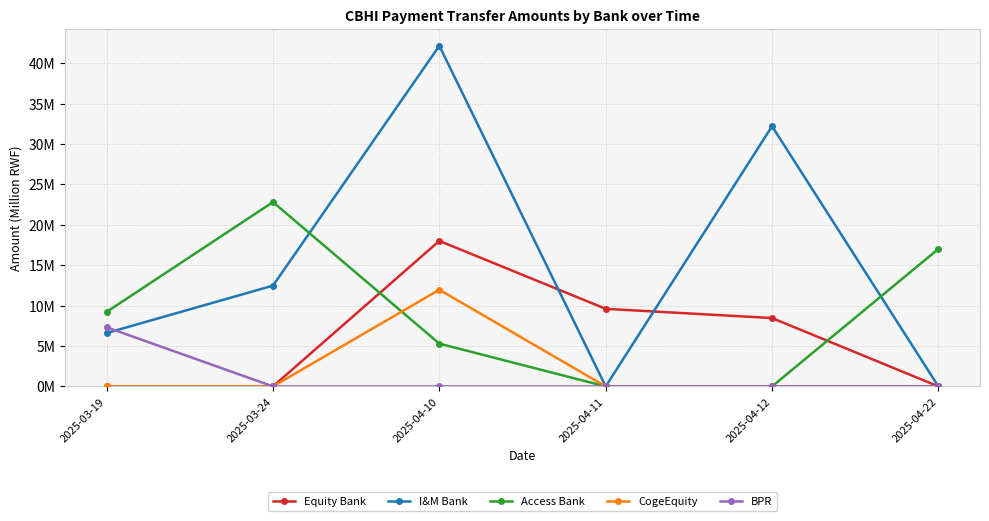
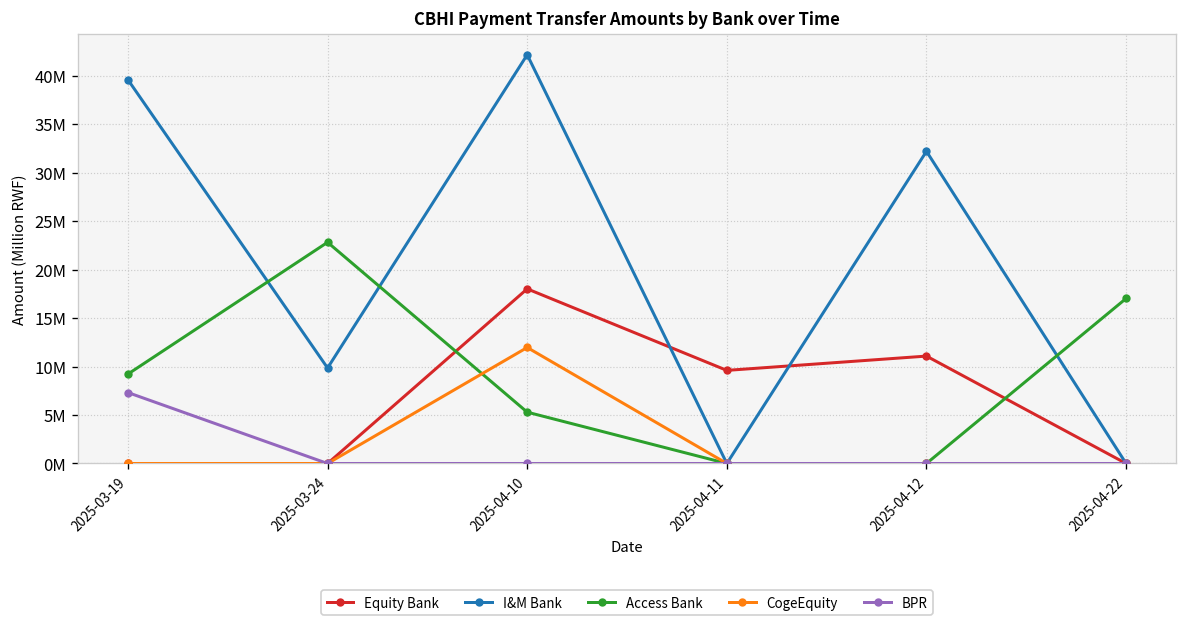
  {
    "Equity Bank": {
      "2025-04-10": 18000000,
      "2025-04-11": 10000000,
-     "2025-04-12": 8000000
+     "2025-04-12": 11000000
    },
    "I&M Bank": {
-     "2025-03-19": 7000000,
-     "2025-03-24": 12000000,
+     "2025-03-19": 40000000,
+     "2025-03-24": 10000000,
      "2025-04-10": 42000000,
      "2025-04-12": 32000000
    },
    "Access Bank": {
      "2025-03-19": 9000000,
      "2025-03-24": 23000000,
      "2025-04-10": 5000000,
      "2025-04-22": 17000000
    },
    "CogeEquity": {
      "2025-04-10": 12000000
    },
    "BPR": {
      "2025-03-19": 7000000,
      "2025-04-10": 0
    }
  }
